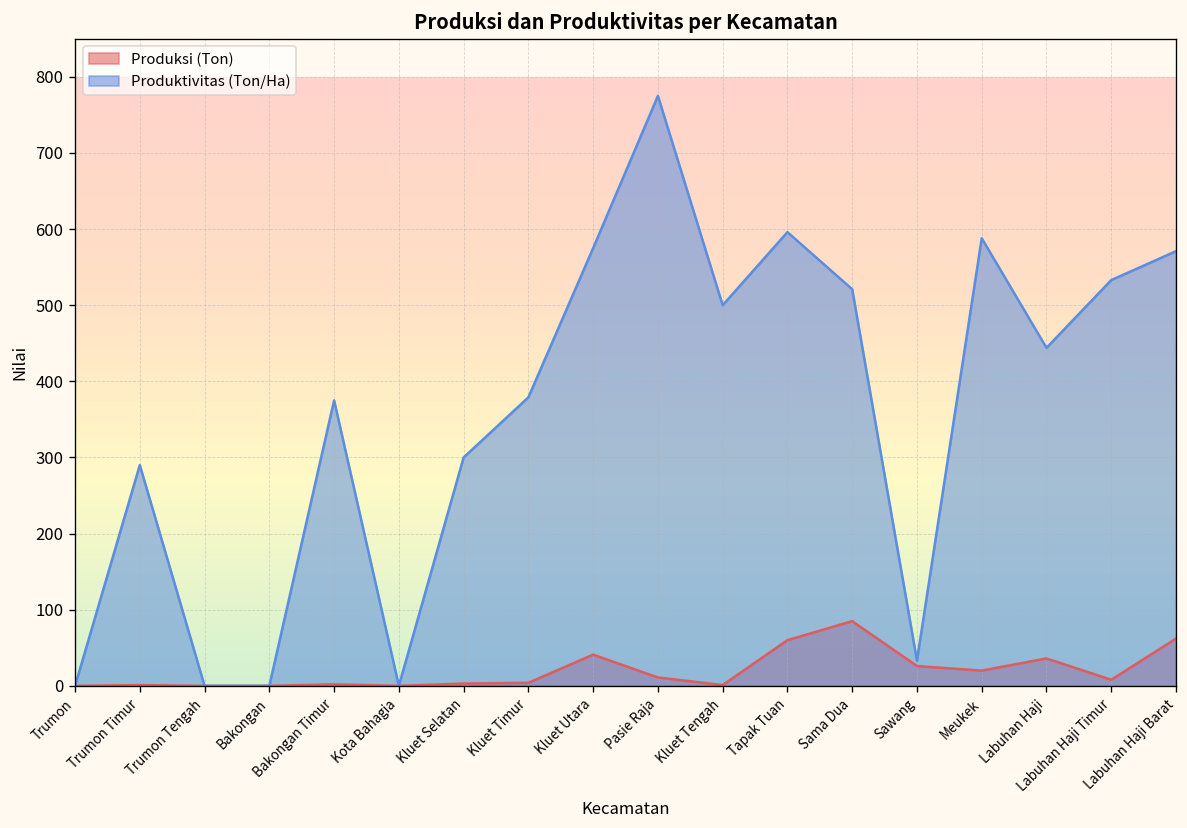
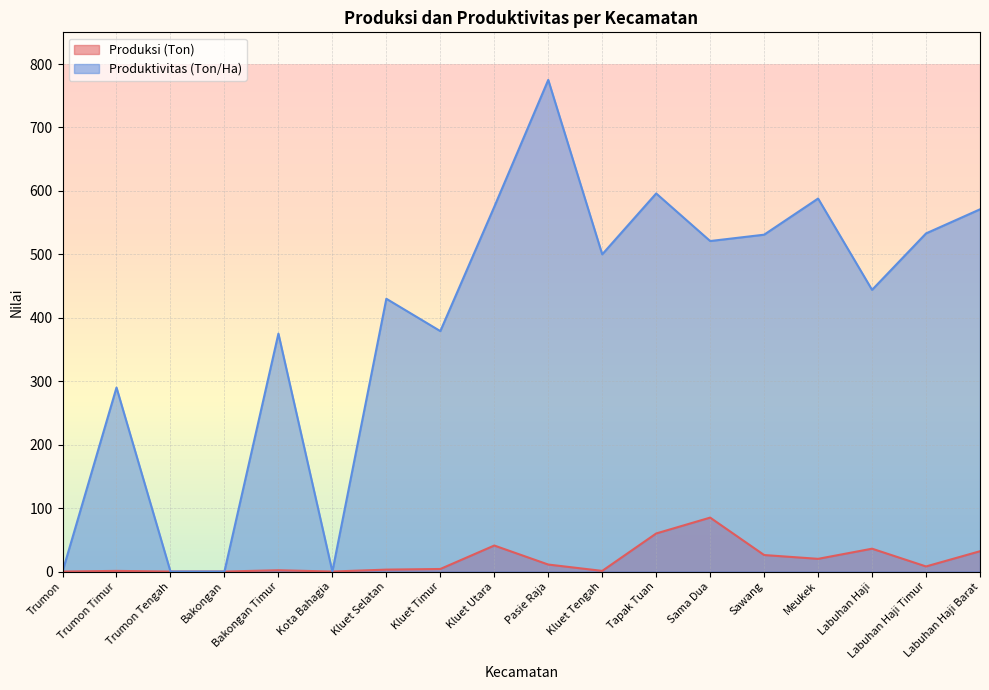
  {
    "Produksi (Ton)": {
      "Trumon Timur": 0,
      "Bakongan Timur": 0,
      "Kluet Selatan": 0,
      "Kluet Timur": 0,
      "Kluet Utara": 40,
      "Pasie Raja": 10,
      "Kluet Tengah": 0,
      "Tapak Tuan": 60,
      "Sama Dua": 90,
      "Sawang": 30,
      "Meukek": 20,
      "Labuhan Haji": 40,
      "Labuhan Haji Timur": 10,
-     "Labuhan Haji Barat": 60
+     "Labuhan Haji Barat": 30
    },
    "Produktivitas (Ton/Ha)": {
      "Trumon Timur": 290,
      "Bakongan Timur": 380,
-     "Kluet Selatan": 300,
+     "Kluet Selatan": 430,
      "Kluet Timur": 380,
      "Kluet Utara": 580,
      "Pasie Raja": 780,
      "Kluet Tengah": 500,
      "Tapak Tuan": 600,
      "Sama Dua": 520,
-     "Sawang": 30,
+     "Sawang": 530,
      "Meukek": 590,
      "Labuhan Haji": 440,
      "Labuhan Haji Timur": 530,
      "Labuhan Haji Barat": 570
    }
  }
